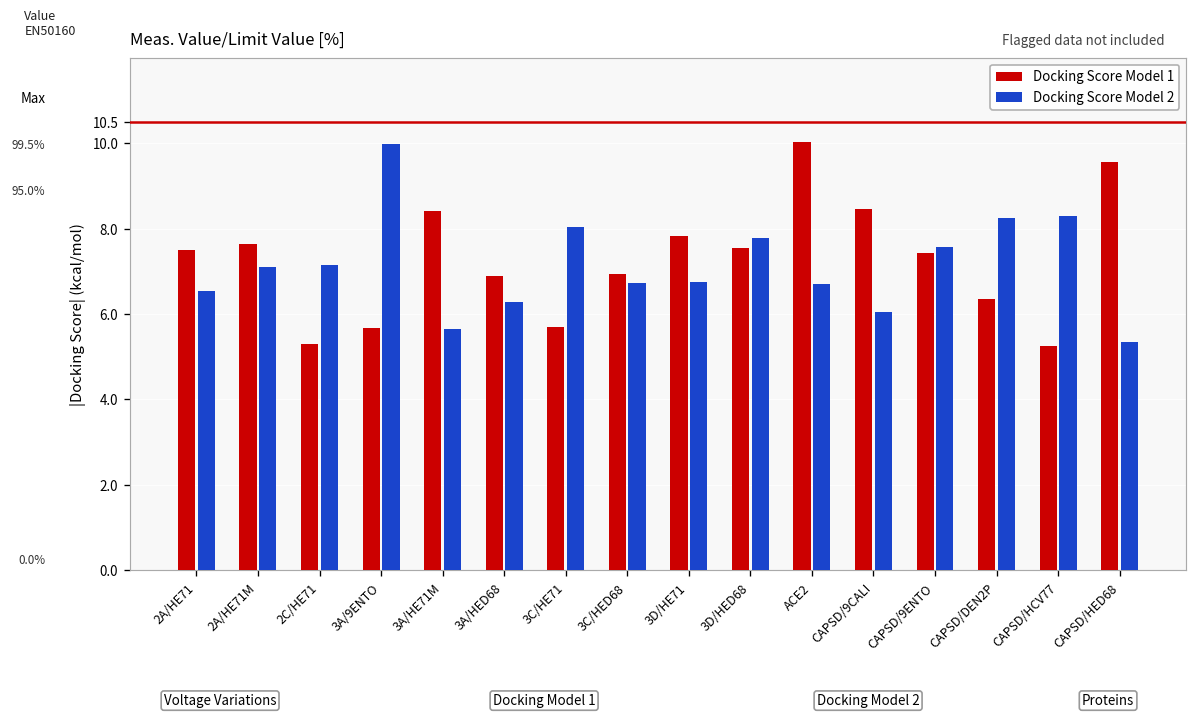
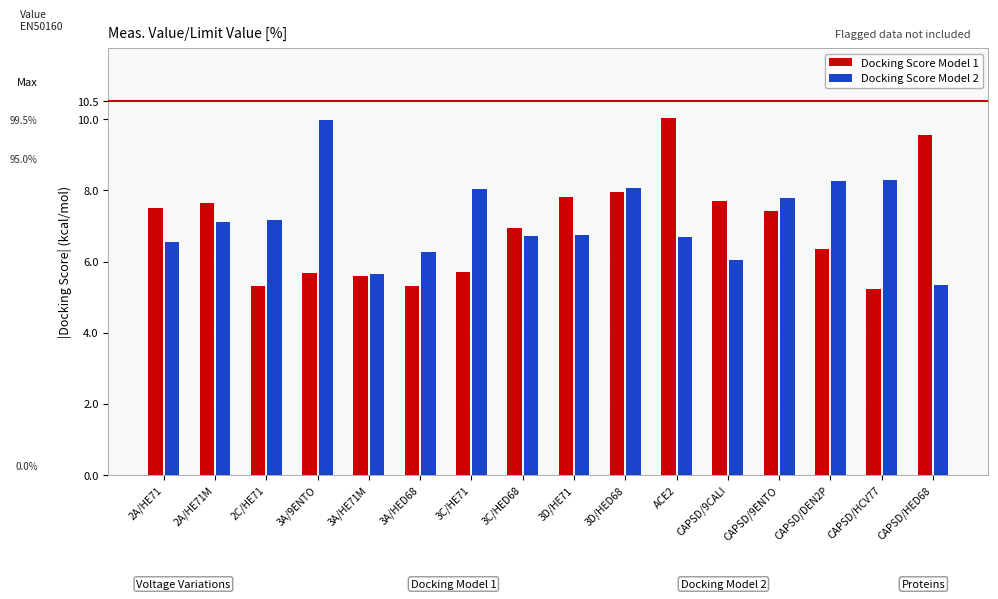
  {
    "Docking Score Model 1": {
      "2A/HE71": 7.5,
      "2A/HE71M": 7.6,
      "2C/HE71": 5.3,
      "3A/9ENTO": 5.7,
-     "3A/HE71M": 8.4,
-     "3A/HED68": 6.9,
+     "3A/HE71M": 5.6,
+     "3A/HED68": 5.3,
      "3C/HE71": 5.7,
      "3C/HED68": 6.9,
      "3D/HE71": 7.8,
-     "3D/HED68": 7.6,
+     "3D/HED68": 8.0,
      "ACE2": 10.0,
-     "CAPSD/9CALI": 8.5,
+     "CAPSD/9CALI": 7.7,
      "CAPSD/9ENTO": 7.4,
      "CAPSD/DEN2P": 6.4,
      "CAPSD/HCV77": 5.2,
      "CAPSD/HED68": 9.6
    },
    "Docking Score Model 2": {
      "2A/HE71": 6.5,
      "2A/HE71M": 7.1,
      "2C/HE71": 7.2,
      "3A/9ENTO": 10.0,
      "3A/HE71M": 5.6,
      "3A/HED68": 6.3,
      "3C/HE71": 8.0,
      "3C/HED68": 6.7,
      "3D/HE71": 6.7,
-     "3D/HED68": 7.8,
+     "3D/HED68": 8.1,
      "ACE2": 6.7,
      "CAPSD/9CALI": 6.1,
-     "CAPSD/9ENTO": 7.6,
+     "CAPSD/9ENTO": 7.8,
      "CAPSD/DEN2P": 8.3,
      "CAPSD/HCV77": 8.3,
      "CAPSD/HED68": 5.4
    }
  }
